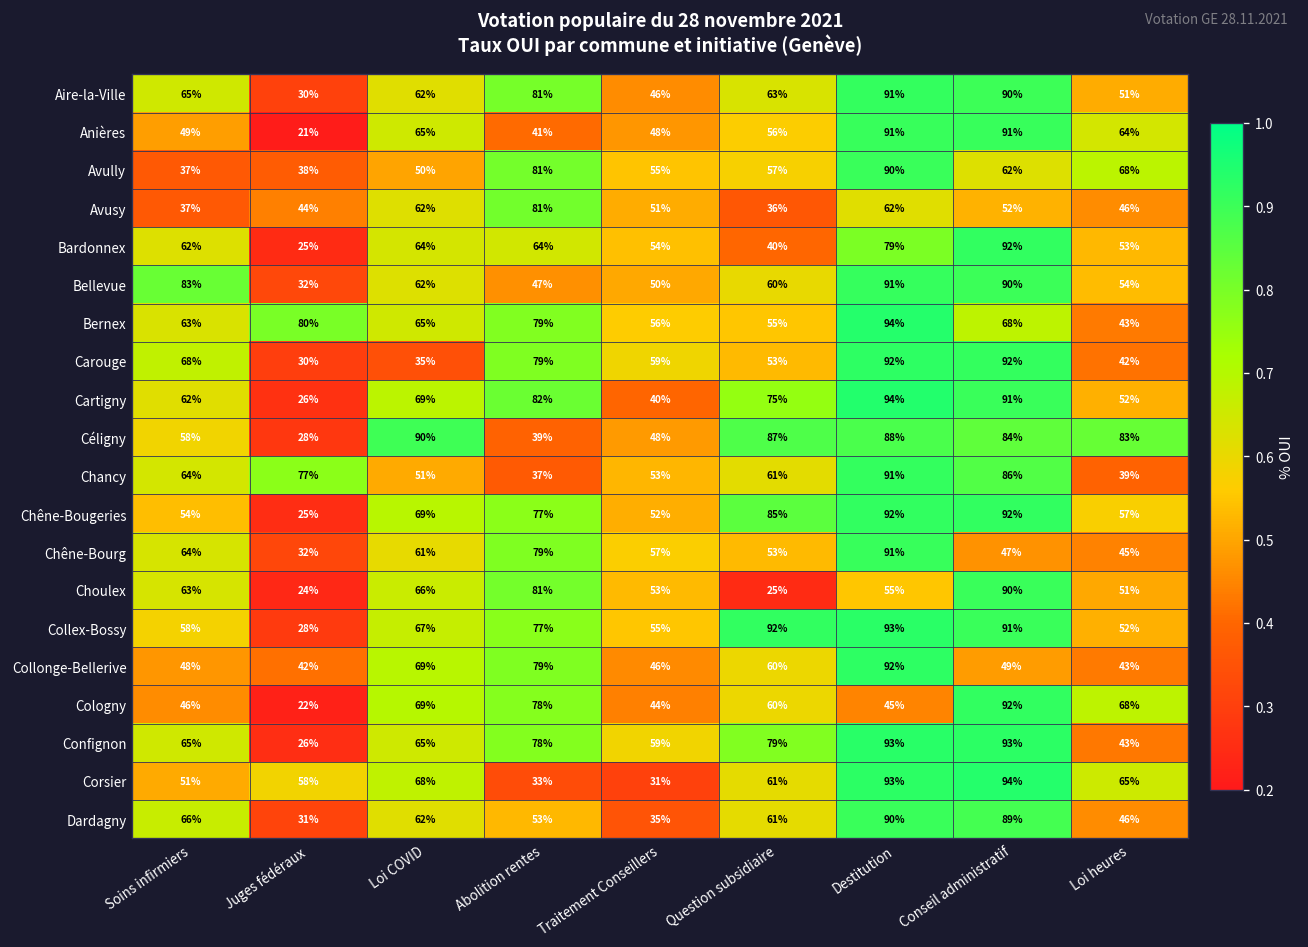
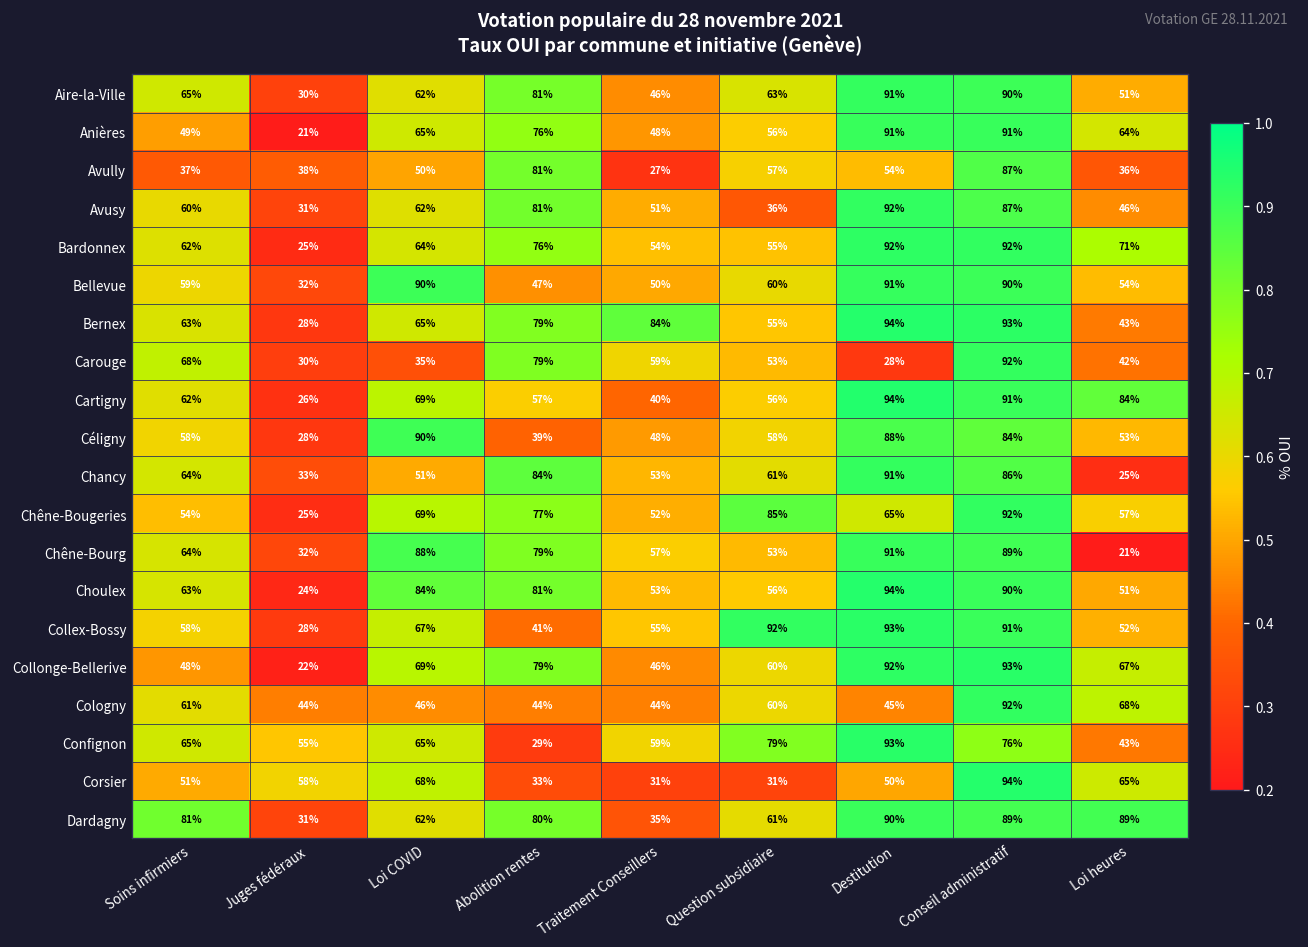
  {
    "Aire-la-Ville": {
      "Soins infirmiers": "65%",
      "Juges fédéraux": "30%",
      "Loi COVID": "62%",
      "Abolition rentes": "81%",
      "Traitement Conseillers": "46%",
      "Question subsidiaire": "63%",
      "Destitution": "91%",
      "Conseil administratif": "90%",
      "Loi heures": "51%"
    },
    "Anières": {
      "Soins infirmiers": "49%",
      "Juges fédéraux": "21%",
      "Loi COVID": "65%",
-     "Abolition rentes": "41%",
+     "Abolition rentes": "76%",
      "Traitement Conseillers": "48%",
      "Question subsidiaire": "56%",
      "Destitution": "91%",
      "Conseil administratif": "91%",
      "Loi heures": "64%"
    },
    "Avully": {
      "Soins infirmiers": "37%",
      "Juges fédéraux": "38%",
      "Loi COVID": "50%",
      "Abolition rentes": "81%",
-     "Traitement Conseillers": "55%",
+     "Traitement Conseillers": "27%",
      "Question subsidiaire": "57%",
-     "Destitution": "90%",
-     "Conseil administratif": "62%",
-     "Loi heures": "68%"
+     "Destitution": "54%",
+     "Conseil administratif": "87%",
+     "Loi heures": "36%"
    },
    "Avusy": {
-     "Soins infirmiers": "37%",
-     "Juges fédéraux": "44%",
+     "Soins infirmiers": "60%",
+     "Juges fédéraux": "31%",
      "Loi COVID": "62%",
      "Abolition rentes": "81%",
      "Traitement Conseillers": "51%",
      "Question subsidiaire": "36%",
-     "Destitution": "62%",
-     "Conseil administratif": "52%",
+     "Destitution": "92%",
+     "Conseil administratif": "87%",
      "Loi heures": "46%"
    },
    "Bardonnex": {
      "Soins infirmiers": "62%",
      "Juges fédéraux": "25%",
      "Loi COVID": "64%",
-     "Abolition rentes": "64%",
+     "Abolition rentes": "76%",
      "Traitement Conseillers": "54%",
-     "Question subsidiaire": "40%",
-     "Destitution": "79%",
+     "Question subsidiaire": "55%",
+     "Destitution": "92%",
      "Conseil administratif": "92%",
-     "Loi heures": "53%"
+     "Loi heures": "71%"
    },
    "Bellevue": {
-     "Soins infirmiers": "83%",
+     "Soins infirmiers": "59%",
      "Juges fédéraux": "32%",
-     "Loi COVID": "62%",
+     "Loi COVID": "90%",
      "Abolition rentes": "47%",
      "Traitement Conseillers": "50%",
      "Question subsidiaire": "60%",
      "Destitution": "91%",
      "Conseil administratif": "90%",
      "Loi heures": "54%"
    },
    "Bernex": {
      "Soins infirmiers": "63%",
-     "Juges fédéraux": "80%",
+     "Juges fédéraux": "28%",
      "Loi COVID": "65%",
      "Abolition rentes": "79%",
-     "Traitement Conseillers": "56%",
+     "Traitement Conseillers": "84%",
      "Question subsidiaire": "55%",
      "Destitution": "94%",
-     "Conseil administratif": "68%",
+     "Conseil administratif": "93%",
      "Loi heures": "43%"
    },
    "Carouge": {
      "Soins infirmiers": "68%",
      "Juges fédéraux": "30%",
      "Loi COVID": "35%",
      "Abolition rentes": "79%",
      "Traitement Conseillers": "59%",
      "Question subsidiaire": "53%",
-     "Destitution": "92%",
+     "Destitution": "28%",
      "Conseil administratif": "92%",
      "Loi heures": "42%"
    },
    "Cartigny": {
      "Soins infirmiers": "62%",
      "Juges fédéraux": "26%",
      "Loi COVID": "69%",
-     "Abolition rentes": "82%",
+     "Abolition rentes": "57%",
      "Traitement Conseillers": "40%",
-     "Question subsidiaire": "75%",
+     "Question subsidiaire": "56%",
      "Destitution": "94%",
      "Conseil administratif": "91%",
-     "Loi heures": "52%"
+     "Loi heures": "84%"
    },
    "Céligny": {
      "Soins infirmiers": "58%",
      "Juges fédéraux": "28%",
      "Loi COVID": "90%",
      "Abolition rentes": "39%",
      "Traitement Conseillers": "48%",
-     "Question subsidiaire": "87%",
+     "Question subsidiaire": "58%",
      "Destitution": "88%",
      "Conseil administratif": "84%",
-     "Loi heures": "83%"
+     "Loi heures": "53%"
    },
    "Chancy": {
      "Soins infirmiers": "64%",
-     "Juges fédéraux": "77%",
+     "Juges fédéraux": "33%",
      "Loi COVID": "51%",
-     "Abolition rentes": "37%",
+     "Abolition rentes": "84%",
      "Traitement Conseillers": "53%",
      "Question subsidiaire": "61%",
      "Destitution": "91%",
      "Conseil administratif": "86%",
-     "Loi heures": "39%"
+     "Loi heures": "25%"
    },
    "Chêne-Bougeries": {
      "Soins infirmiers": "54%",
      "Juges fédéraux": "25%",
      "Loi COVID": "69%",
      "Abolition rentes": "77%",
      "Traitement Conseillers": "52%",
      "Question subsidiaire": "85%",
-     "Destitution": "92%",
+     "Destitution": "65%",
      "Conseil administratif": "92%",
      "Loi heures": "57%"
    },
    "Chêne-Bourg": {
      "Soins infirmiers": "64%",
      "Juges fédéraux": "32%",
-     "Loi COVID": "61%",
+     "Loi COVID": "88%",
      "Abolition rentes": "79%",
      "Traitement Conseillers": "57%",
      "Question subsidiaire": "53%",
      "Destitution": "91%",
-     "Conseil administratif": "47%",
-     "Loi heures": "45%"
+     "Conseil administratif": "89%",
+     "Loi heures": "21%"
    },
    "Choulex": {
      "Soins infirmiers": "63%",
      "Juges fédéraux": "24%",
-     "Loi COVID": "66%",
+     "Loi COVID": "84%",
      "Abolition rentes": "81%",
      "Traitement Conseillers": "53%",
-     "Question subsidiaire": "25%",
-     "Destitution": "55%",
+     "Question subsidiaire": "56%",
+     "Destitution": "94%",
      "Conseil administratif": "90%",
      "Loi heures": "51%"
    },
    "Collex-Bossy": {
      "Soins infirmiers": "58%",
      "Juges fédéraux": "28%",
      "Loi COVID": "67%",
-     "Abolition rentes": "77%",
+     "Abolition rentes": "41%",
      "Traitement Conseillers": "55%",
      "Question subsidiaire": "92%",
      "Destitution": "93%",
      "Conseil administratif": "91%",
      "Loi heures": "52%"
    },
    "Collonge-Bellerive": {
      "Soins infirmiers": "48%",
-     "Juges fédéraux": "42%",
+     "Juges fédéraux": "22%",
      "Loi COVID": "69%",
      "Abolition rentes": "79%",
      "Traitement Conseillers": "46%",
      "Question subsidiaire": "60%",
      "Destitution": "92%",
-     "Conseil administratif": "49%",
-     "Loi heures": "43%"
+     "Conseil administratif": "93%",
+     "Loi heures": "67%"
    },
    "Cologny": {
-     "Soins infirmiers": "46%",
-     "Juges fédéraux": "22%",
-     "Loi COVID": "69%",
-     "Abolition rentes": "78%",
+     "Soins infirmiers": "61%",
+     "Juges fédéraux": "44%",
+     "Loi COVID": "46%",
+     "Abolition rentes": "44%",
      "Traitement Conseillers": "44%",
      "Question subsidiaire": "60%",
      "Destitution": "45%",
      "Conseil administratif": "92%",
      "Loi heures": "68%"
    },
    "Confignon": {
      "Soins infirmiers": "65%",
-     "Juges fédéraux": "26%",
+     "Juges fédéraux": "55%",
      "Loi COVID": "65%",
-     "Abolition rentes": "78%",
+     "Abolition rentes": "29%",
      "Traitement Conseillers": "59%",
      "Question subsidiaire": "79%",
      "Destitution": "93%",
-     "Conseil administratif": "93%",
+     "Conseil administratif": "76%",
      "Loi heures": "43%"
    },
    "Corsier": {
      "Soins infirmiers": "51%",
      "Juges fédéraux": "58%",
      "Loi COVID": "68%",
      "Abolition rentes": "33%",
      "Traitement Conseillers": "31%",
-     "Question subsidiaire": "61%",
-     "Destitution": "93%",
+     "Question subsidiaire": "31%",
+     "Destitution": "50%",
      "Conseil administratif": "94%",
      "Loi heures": "65%"
    },
    "Dardagny": {
-     "Soins infirmiers": "66%",
+     "Soins infirmiers": "81%",
      "Juges fédéraux": "31%",
      "Loi COVID": "62%",
-     "Abolition rentes": "53%",
+     "Abolition rentes": "80%",
      "Traitement Conseillers": "35%",
      "Question subsidiaire": "61%",
      "Destitution": "90%",
      "Conseil administratif": "89%",
-     "Loi heures": "46%"
+     "Loi heures": "89%"
    }
  }
